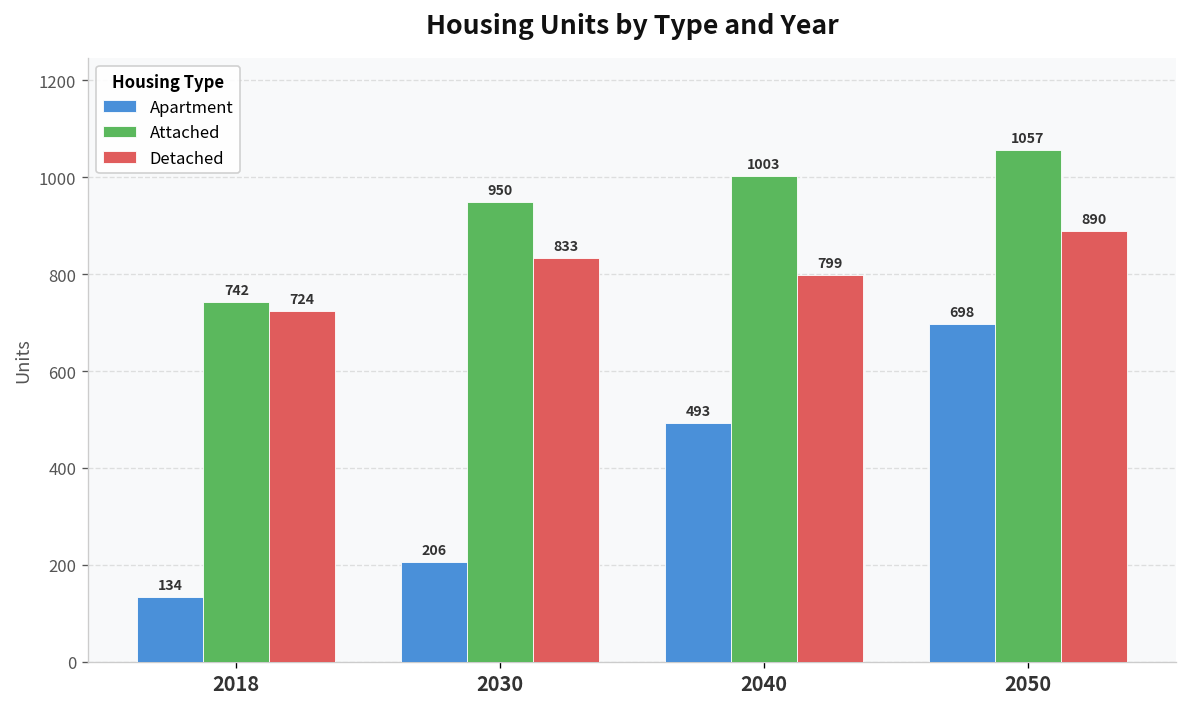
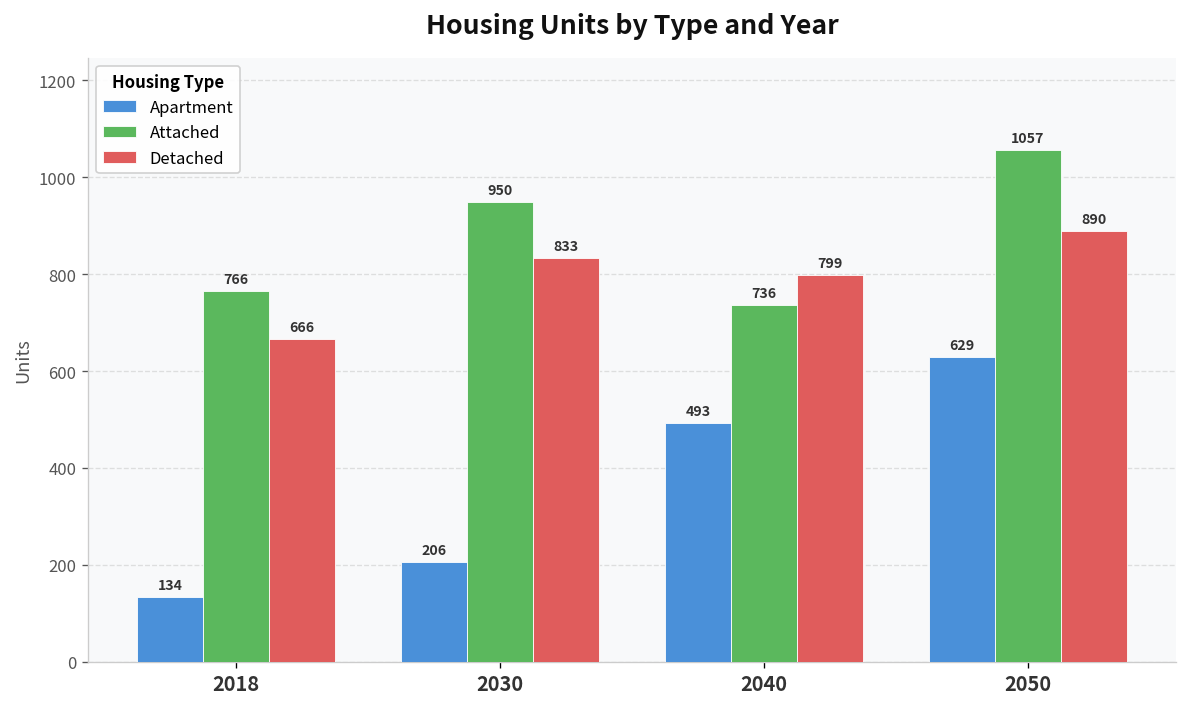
  {
    "Apartment": {
      "2018": 134,
      "2030": 206,
      "2040": 493,
-     "2050": 698
+     "2050": 629
    },
    "Attached": {
-     "2018": 742,
+     "2018": 766,
      "2030": 950,
-     "2040": 1003,
+     "2040": 736,
      "2050": 1057
    },
    "Detached": {
-     "2018": 724,
+     "2018": 666,
      "2030": 833,
      "2040": 799,
      "2050": 890
    }
  }
